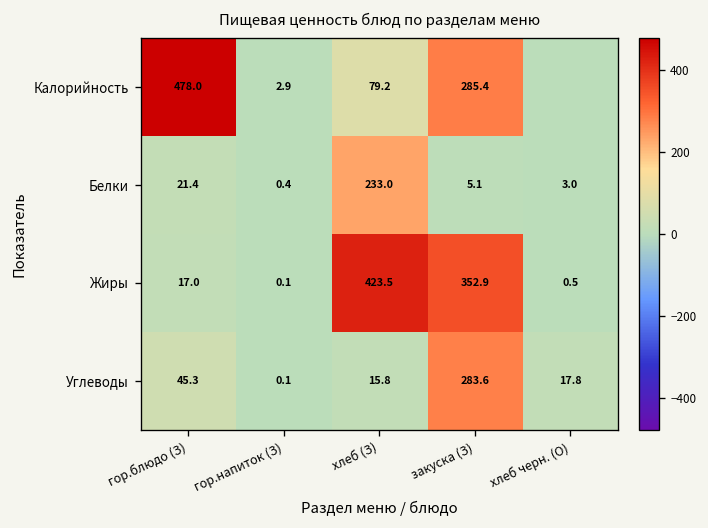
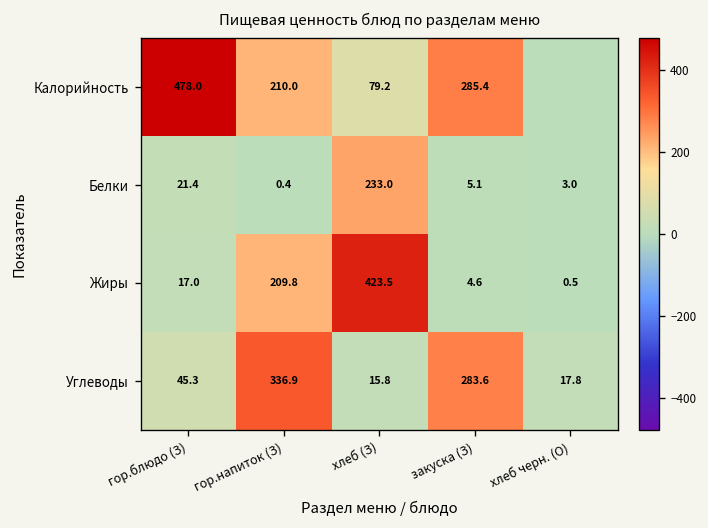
  {
    "Калорийность": {
      "гор.блюдо (З)": 478.0,
-     "гор.напиток (З)": 2.9,
+     "гор.напиток (З)": 210.0,
      "хлеб (З)": 79.2,
      "закуска (З)": 285.4
    },
    "Белки": {
      "гор.блюдо (З)": 21.4,
      "гор.напиток (З)": 0.4,
      "хлеб (З)": 233.0,
      "закуска (З)": 5.1,
      "хлеб черн. (О)": 3.0
    },
    "Жиры": {
      "гор.блюдо (З)": 17.0,
-     "гор.напиток (З)": 0.1,
+     "гор.напиток (З)": 209.8,
      "хлеб (З)": 423.5,
-     "закуска (З)": 352.9,
+     "закуска (З)": 4.6,
      "хлеб черн. (О)": 0.5
    },
    "Углеводы": {
      "гор.блюдо (З)": 45.3,
-     "гор.напиток (З)": 0.1,
+     "гор.напиток (З)": 336.9,
      "хлеб (З)": 15.8,
      "закуска (З)": 283.6,
      "хлеб черн. (О)": 17.8
    }
  }
